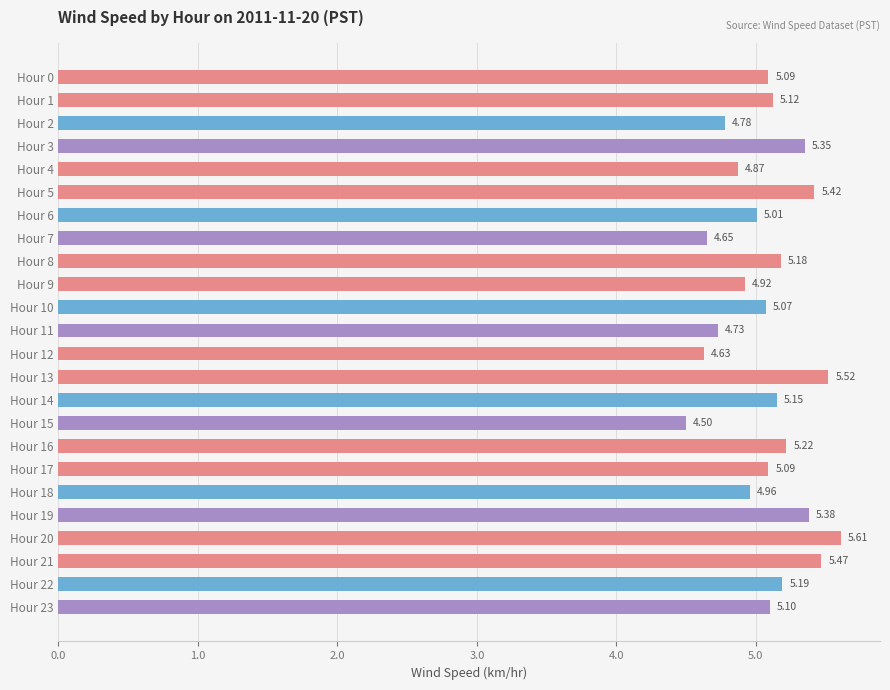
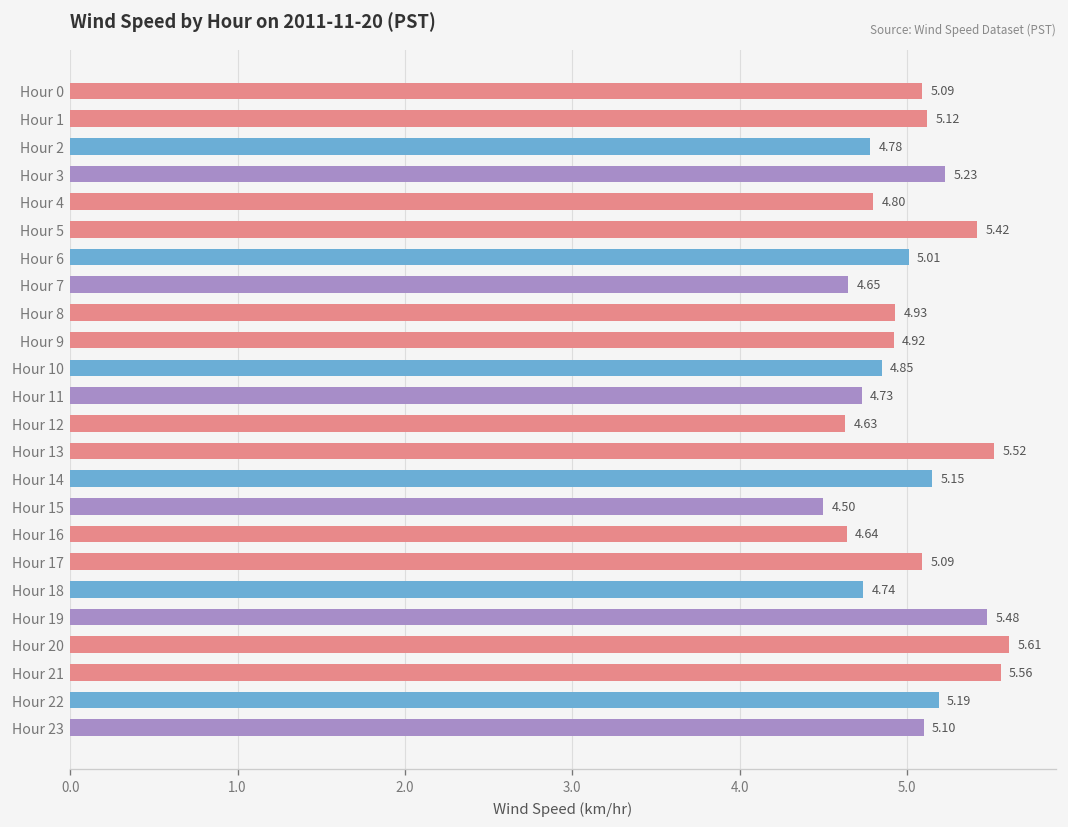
  {
    "Hour 0": 5.09,
    "Hour 1": 5.12,
    "Hour 2": 4.78,
-   "Hour 3": 5.35,
-   "Hour 4": 4.87,
+   "Hour 3": 5.23,
+   "Hour 4": 4.80,
    "Hour 5": 5.42,
    "Hour 6": 5.01,
    "Hour 7": 4.65,
-   "Hour 8": 5.18,
+   "Hour 8": 4.93,
    "Hour 9": 4.92,
-   "Hour 10": 5.07,
+   "Hour 10": 4.85,
    "Hour 11": 4.73,
    "Hour 12": 4.63,
    "Hour 13": 5.52,
    "Hour 14": 5.15,
    "Hour 15": 4.50,
-   "Hour 16": 5.22,
+   "Hour 16": 4.64,
    "Hour 17": 5.09,
-   "Hour 18": 4.96,
-   "Hour 19": 5.38,
+   "Hour 18": 4.74,
+   "Hour 19": 5.48,
    "Hour 20": 5.61,
-   "Hour 21": 5.47,
+   "Hour 21": 5.56,
    "Hour 22": 5.19,
    "Hour 23": 5.10
  }
